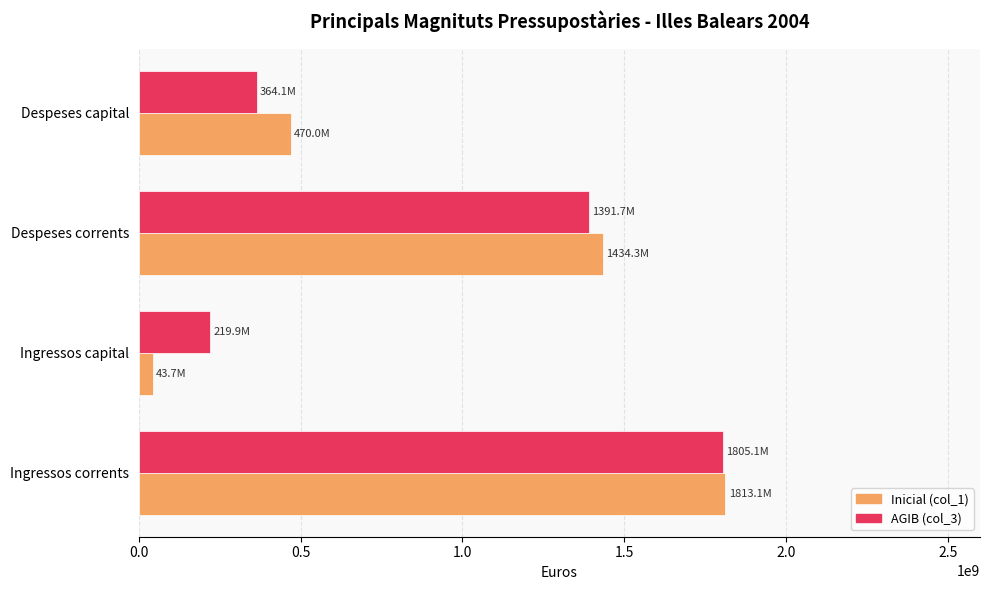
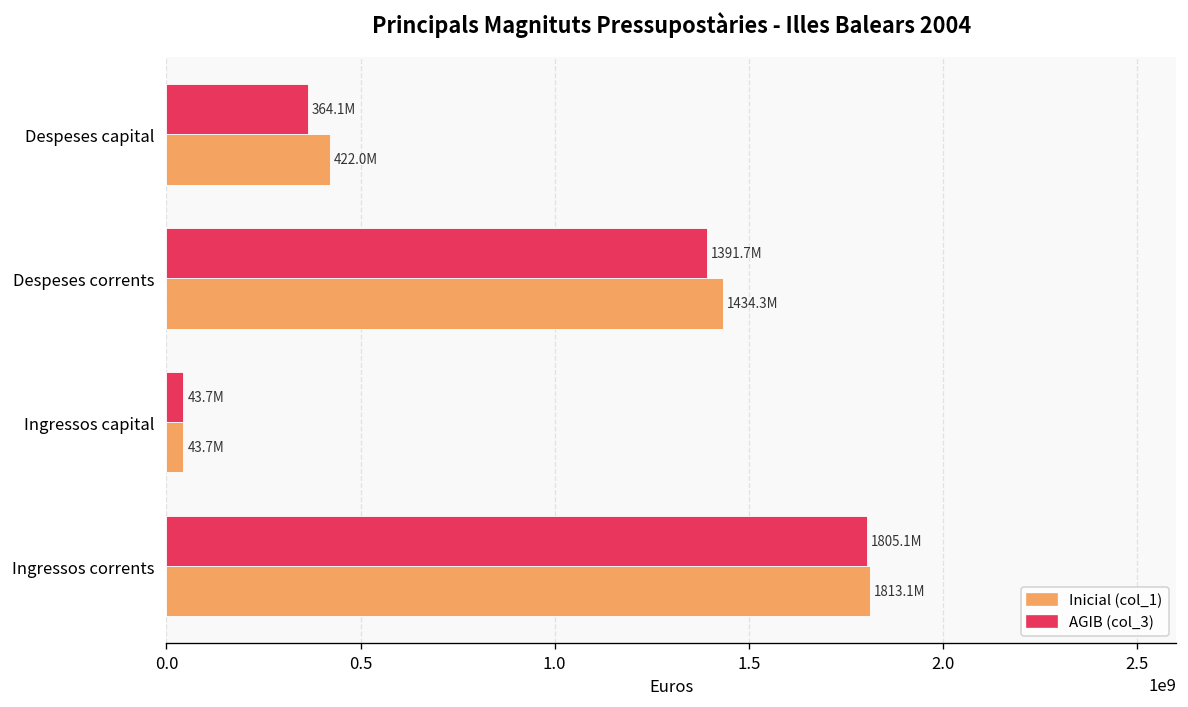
  {
    "Inicial (col_1)": {
-     "Despeses capital": "470.0M",
+     "Despeses capital": "422.0M",
      "Despeses corrents": "1434.3M",
      "Ingressos capital": "43.7M",
      "Ingressos corrents": "1813.1M"
    },
    "AGIB (col_3)": {
      "Despeses capital": "364.1M",
      "Despeses corrents": "1391.7M",
-     "Ingressos capital": "219.9M",
+     "Ingressos capital": "43.7M",
      "Ingressos corrents": "1805.1M"
    }
  }
